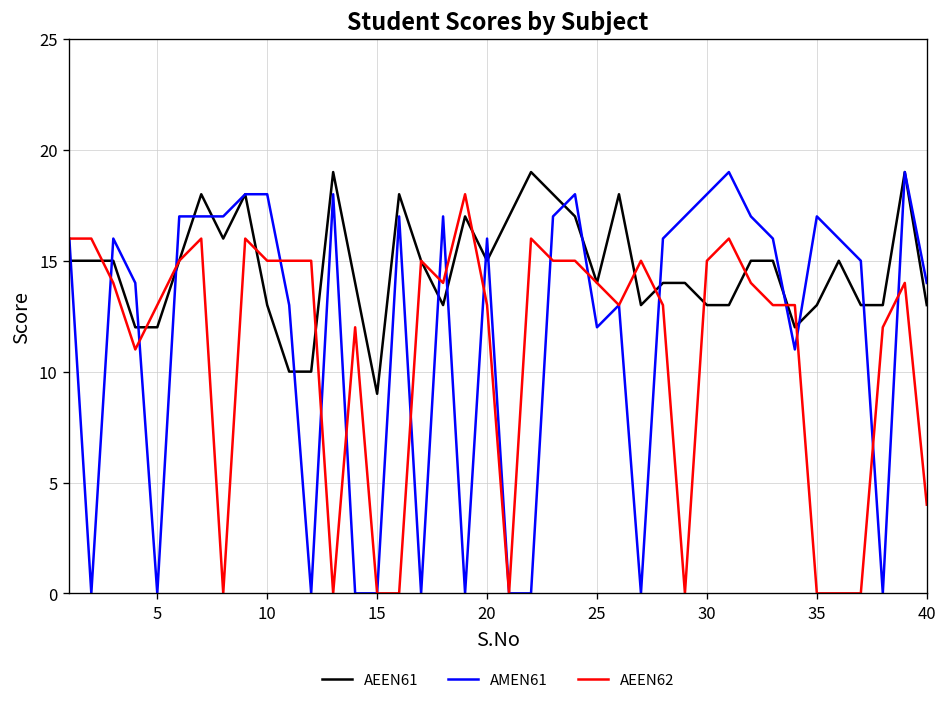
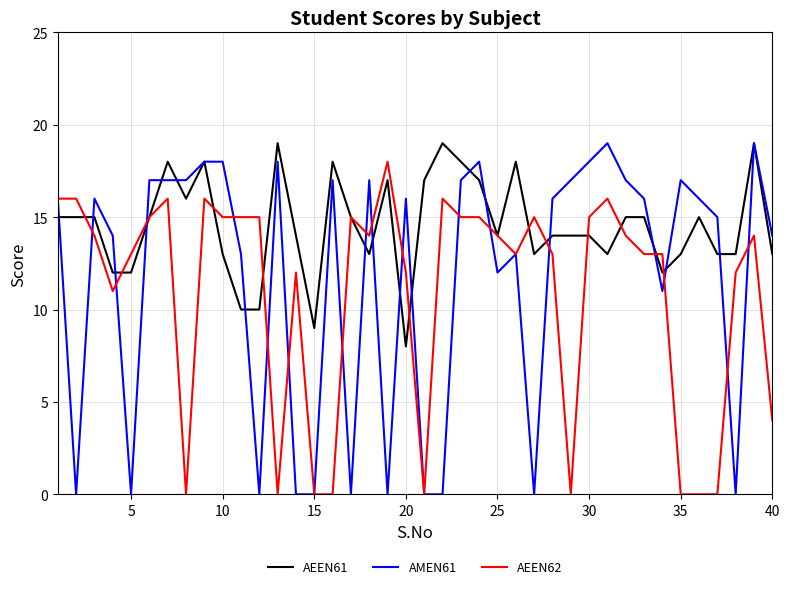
  {
    "AEEN61": {
      "5": 12,
      "10": 13,
      "15": 9,
-     "20": 15,
-     "30": 13,
+     "20": 8,
+     "30": 14,
      "35": 13,
      "40": 13
    },
    "AMEN61": {
      "5": 0,
      "10": 18,
      "20": 16,
      "25": 12,
      "30": 18,
      "35": 17,
      "40": 14
    },
    "AEEN62": {
      "5": 13,
      "10": 15,
-     "20": 13,
+     "20": 12,
      "30": 15,
      "35": 0,
      "40": 4
    }
  }
